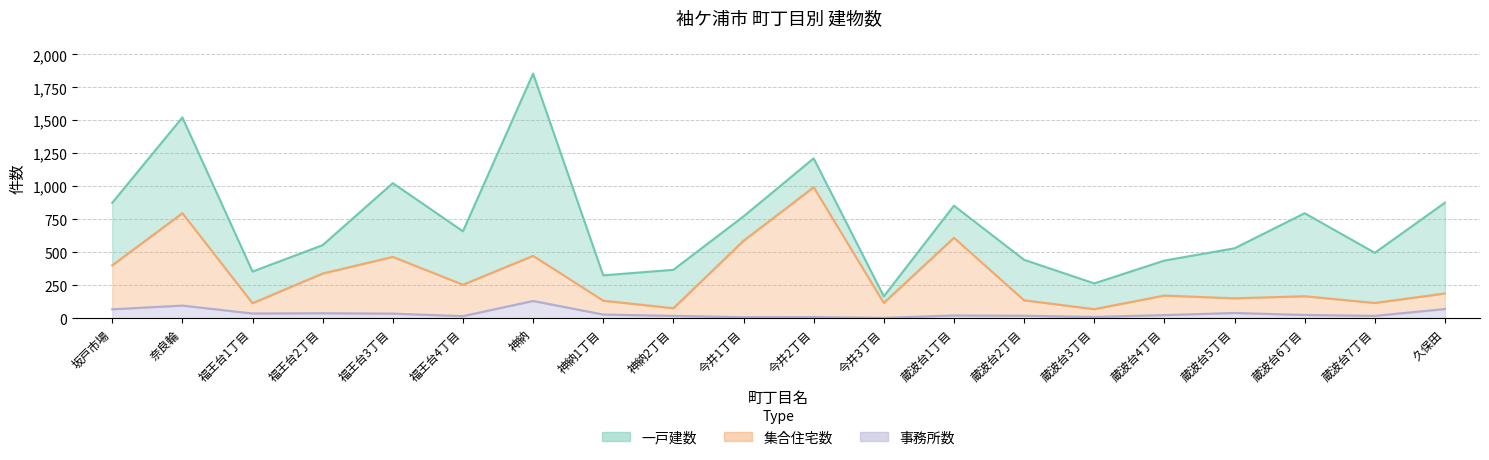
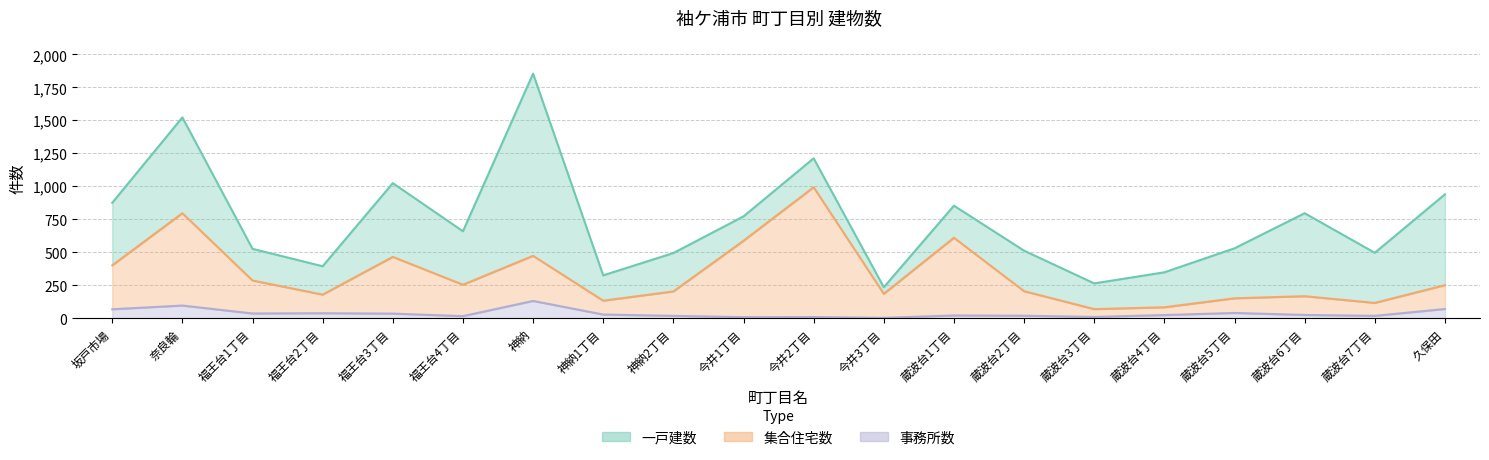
  {
    "集合住宅数": {
      "坂戸市場": 330,
      "奈良輪": 700,
-     "福王台1丁目": 80,
-     "福王台2丁目": 300,
+     "福王台1丁目": 250,
+     "福王台2丁目": 140,
      "福王台3丁目": 430,
      "福王台4丁目": 240,
      "神納": 340,
      "神納1丁目": 110,
-     "神納2丁目": 60,
+     "神納2丁目": 190,
      "今井1丁目": 580,
      "今井2丁目": 980,
-     "今井3丁目": 110,
+     "今井3丁目": 180,
      "蔵波台1丁目": 590,
-     "蔵波台2丁目": 120,
+     "蔵波台2丁目": 190,
      "蔵波台3丁目": 60,
-     "蔵波台4丁目": 150,
+     "蔵波台4丁目": 60,
      "蔵波台5丁目": 110,
      "蔵波台6丁目": 140,
      "蔵波台7丁目": 100,
-     "久保田": 120
+     "久保田": 180
    }
  }
